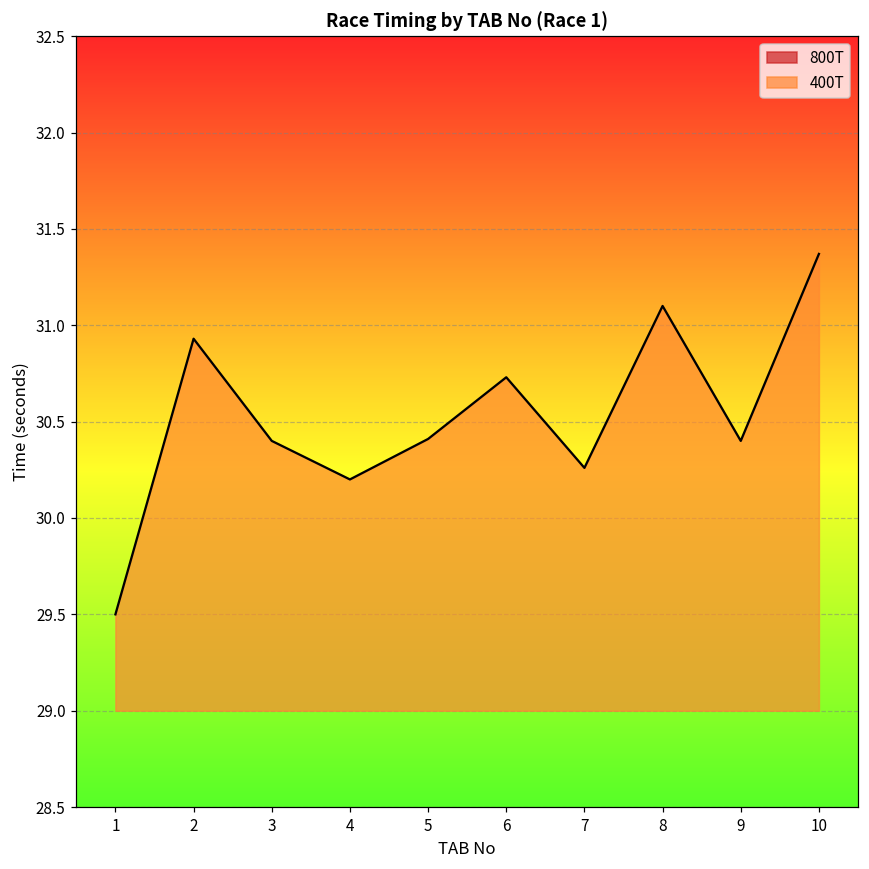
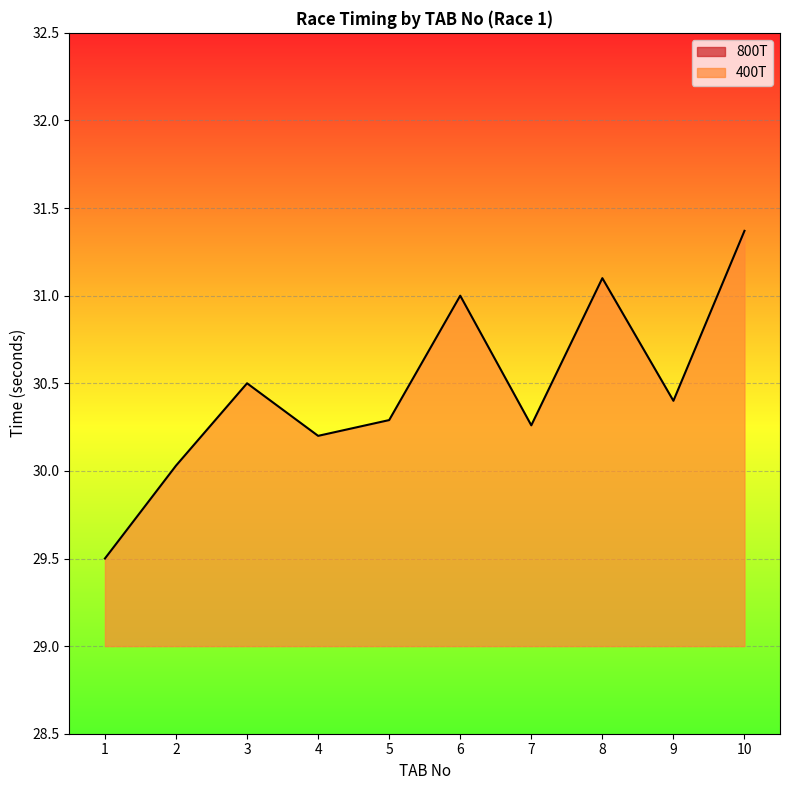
  {
    "400T": {
      "1": 29.50,
-     "2": 30.93,
-     "3": 30.4,
+     "2": 30.03,
+     "3": 30.5,
      "4": 30.20,
-     "5": 30.41,
-     "6": 30.73,
+     "5": 30.29,
+     "6": 31.00,
      "7": 30.26,
      "8": 31.10,
      "9": 30.40,
      "10": 31.37
    }
  }
